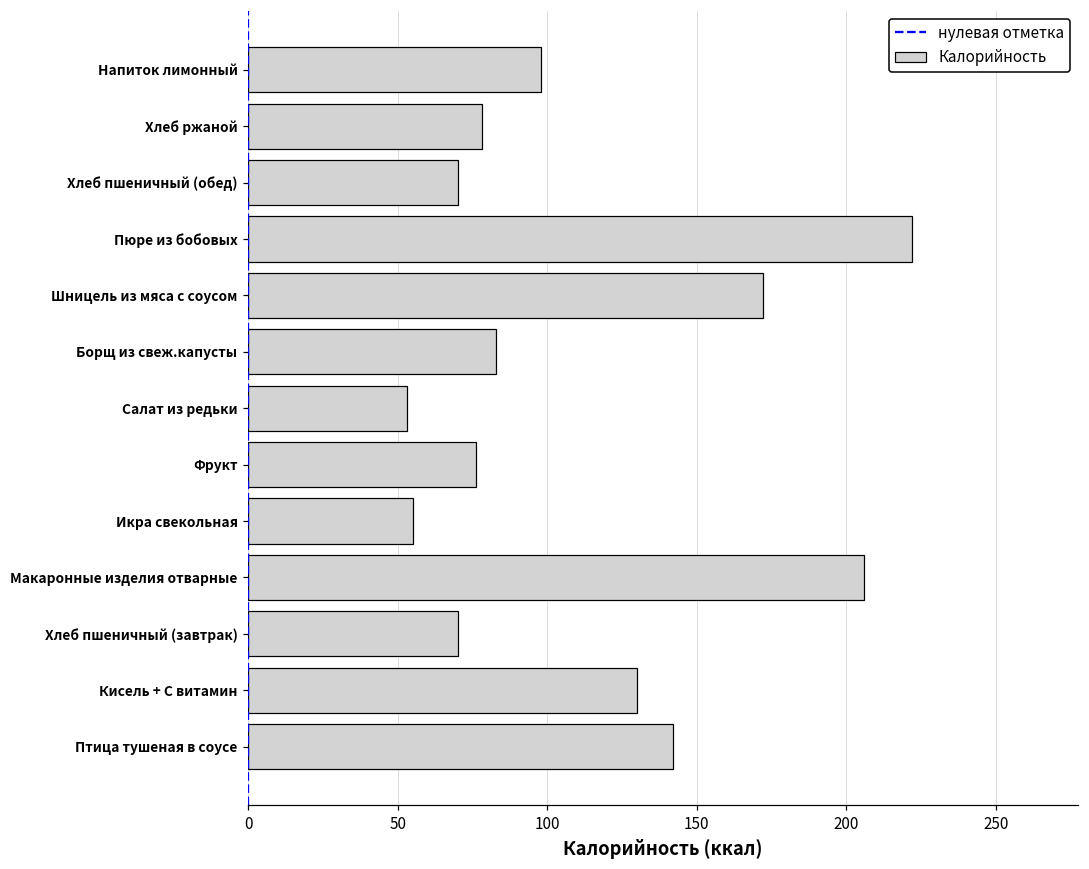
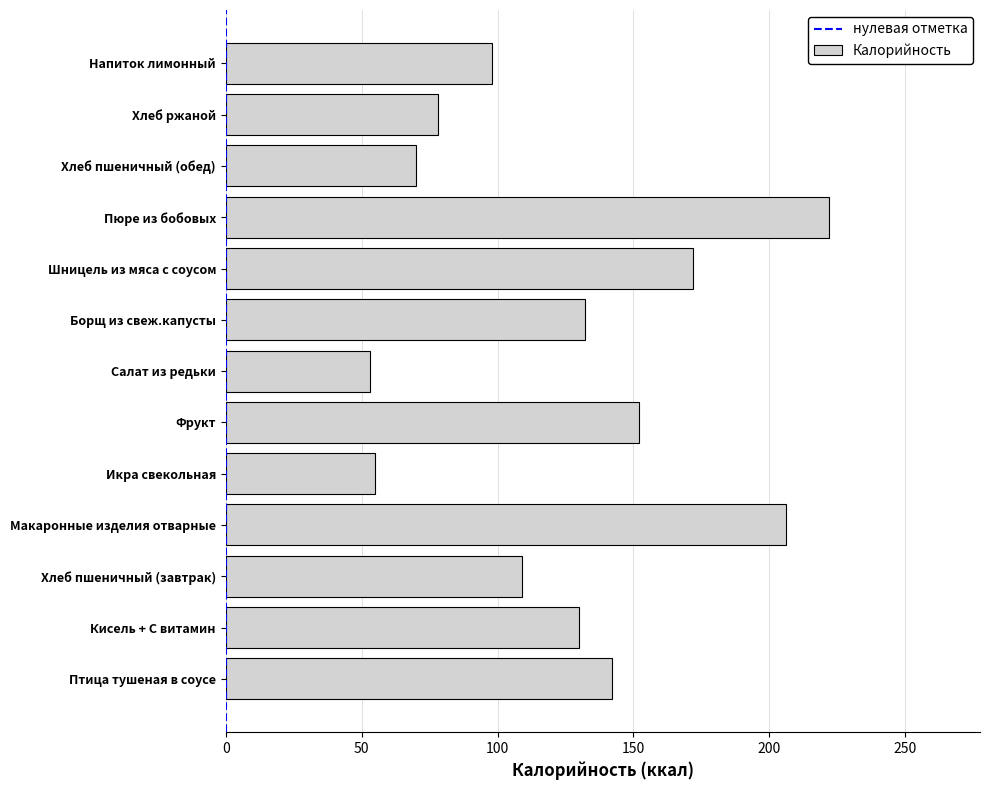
  {
    "Напиток лимонный": 98,
    "Хлеб ржаной": 78,
    "Хлеб пшеничный (обед)": 70,
    "Пюре из бобовых": 222,
    "Шницель из мяса с соусом": 172,
-   "Борщ из свеж.капусты": 83,
+   "Борщ из свеж.капусты": 132,
    "Салат из редьки": 53,
-   "Фрукт": 76,
+   "Фрукт": 152,
    "Икра свекольная": 55,
    "Макаронные изделия отварные": 206,
-   "Хлеб пшеничный (завтрак)": 70,
+   "Хлеб пшеничный (завтрак)": 109,
    "Кисель + С витамин": 130,
    "Птица тушеная в соусе": 142
  }
